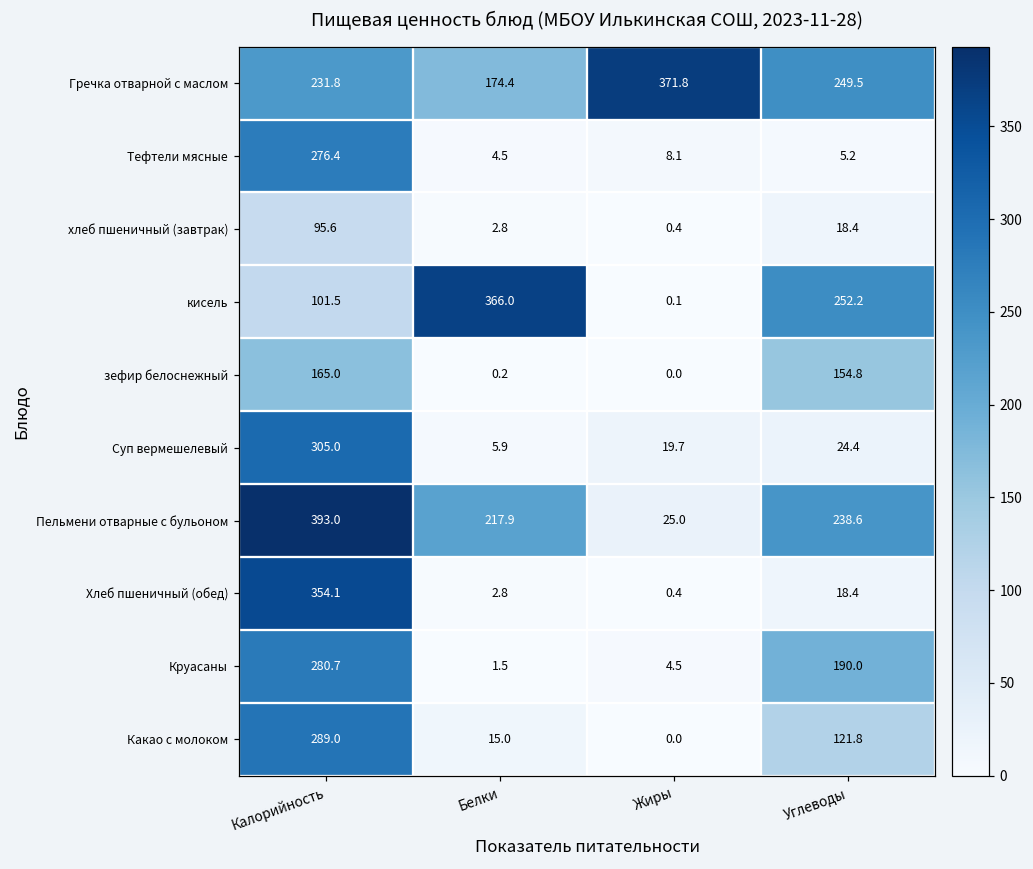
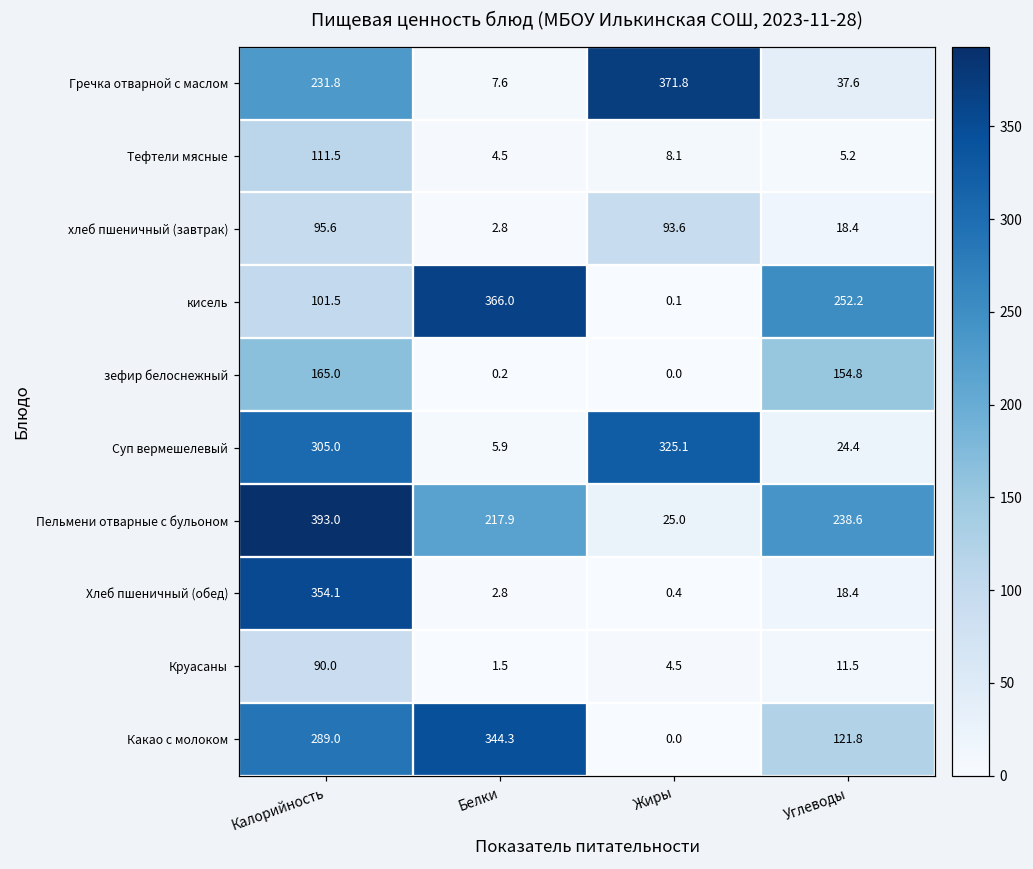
  {
    "Гречка отварной с маслом": {
      "Калорийность": 231.8,
-     "Белки": 174.4,
+     "Белки": 7.6,
      "Жиры": 371.8,
-     "Углеводы": 249.5
+     "Углеводы": 37.6
    },
    "Тефтели мясные": {
-     "Калорийность": 276.4,
+     "Калорийность": 111.5,
      "Белки": 4.5,
      "Жиры": 8.1,
      "Углеводы": 5.2
    },
    "хлеб пшеничный (завтрак)": {
      "Калорийность": 95.6,
      "Белки": 2.8,
-     "Жиры": 0.4,
+     "Жиры": 93.6,
      "Углеводы": 18.4
    },
    "кисель": {
      "Калорийность": 101.5,
      "Белки": 366.0,
      "Жиры": 0.1,
      "Углеводы": 252.2
    },
    "зефир белоснежный": {
      "Калорийность": 165.0,
      "Белки": 0.2,
      "Жиры": 0.0,
      "Углеводы": 154.8
    },
    "Суп вермешелевый": {
      "Калорийность": 305.0,
      "Белки": 5.9,
-     "Жиры": 19.7,
+     "Жиры": 325.1,
      "Углеводы": 24.4
    },
    "Пельмени отварные с бульоном": {
      "Калорийность": 393.0,
      "Белки": 217.9,
      "Жиры": 25.0,
      "Углеводы": 238.6
    },
    "Хлеб пшеничный (обед)": {
      "Калорийность": 354.1,
      "Белки": 2.8,
      "Жиры": 0.4,
      "Углеводы": 18.4
    },
    "Круасаны": {
-     "Калорийность": 280.7,
+     "Калорийность": 90.0,
      "Белки": 1.5,
      "Жиры": 4.5,
-     "Углеводы": 190.0
+     "Углеводы": 11.5
    },
    "Какао с молоком": {
      "Калорийность": 289.0,
-     "Белки": 15.0,
+     "Белки": 344.3,
      "Жиры": 0.0,
      "Углеводы": 121.8
    }
  }
